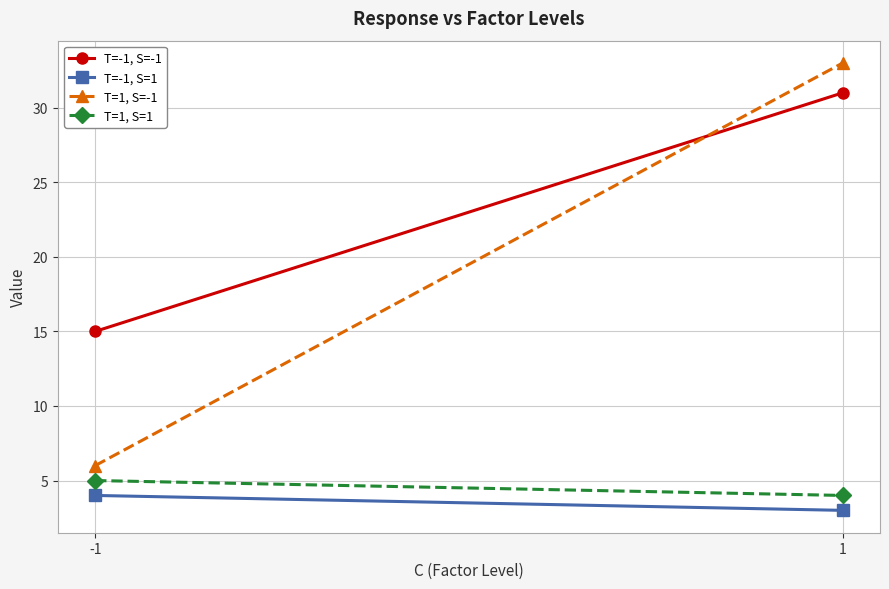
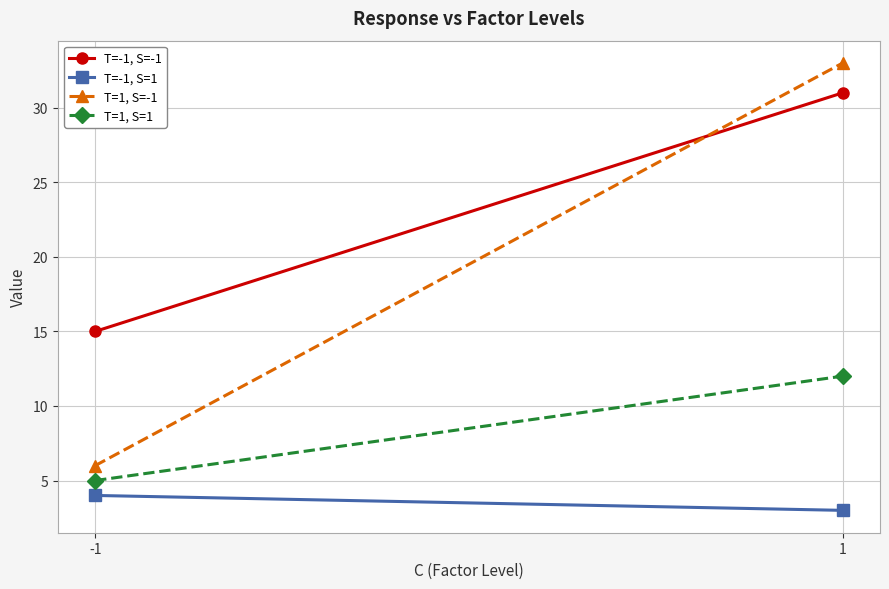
  {
    "T=-1, S=-1": {
      "-1": 15,
      "1": 31
    },
    "T=-1, S=1": {
      "-1": 4,
      "1": 3
    },
    "T=1, S=-1": {
      "-1": 6,
      "1": 33
    },
    "T=1, S=1": {
      "-1": 5,
-     "1": 4
+     "1": 12
    }
  }
